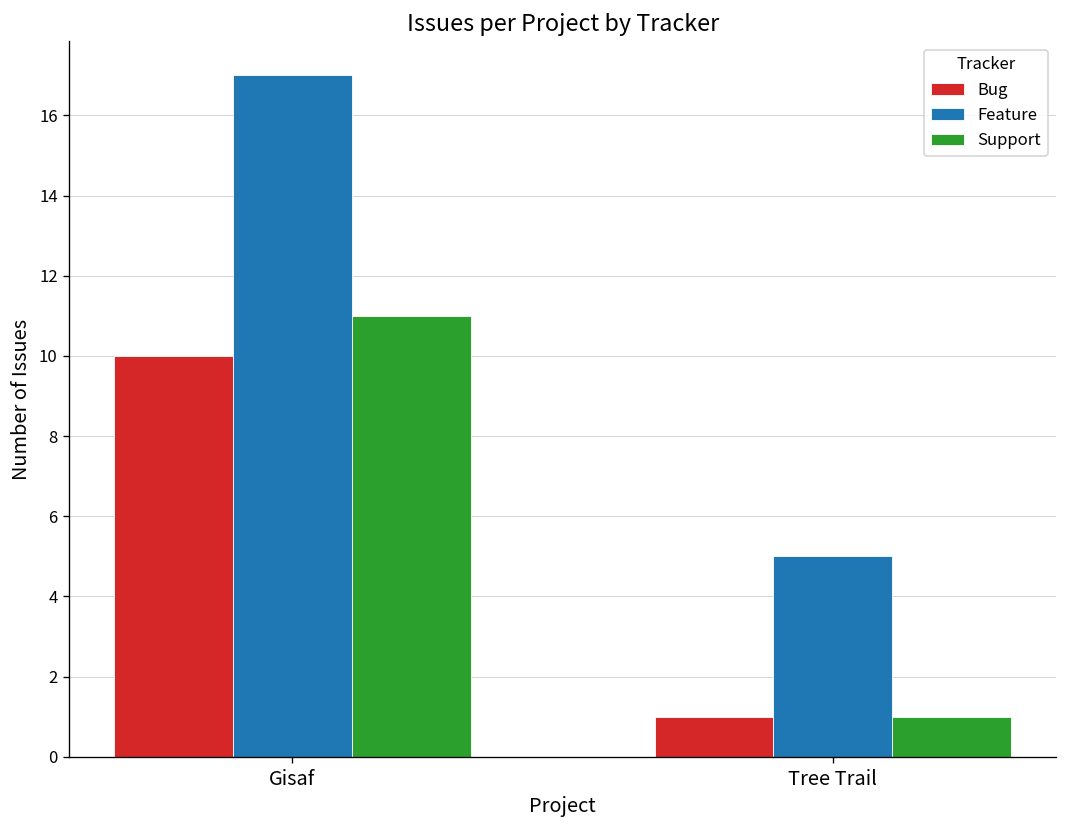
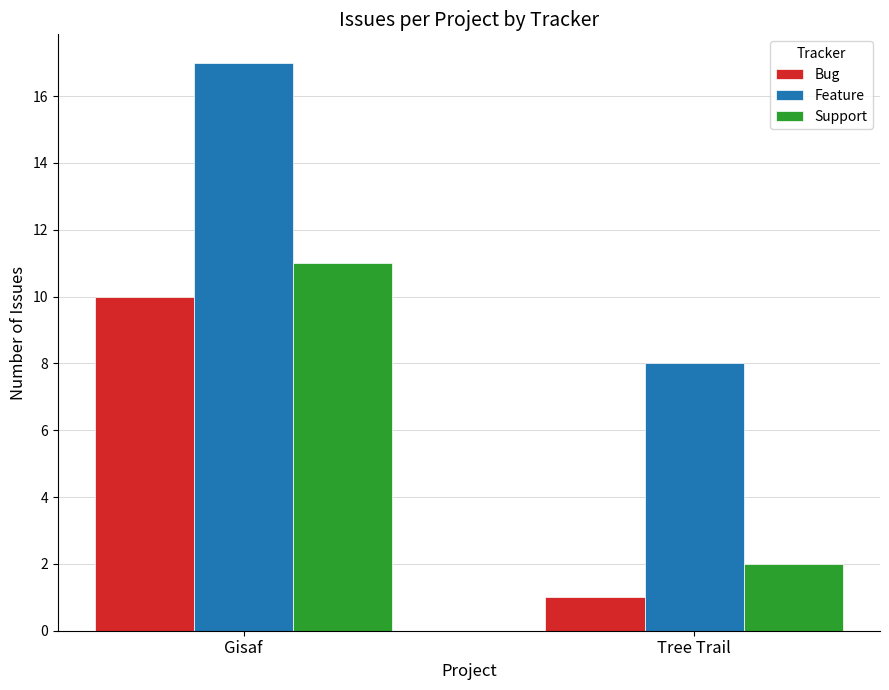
  {
    "Bug": {
      "Gisaf": 10,
      "Tree Trail": 1
    },
    "Feature": {
      "Gisaf": 17,
-     "Tree Trail": 5
+     "Tree Trail": 8
    },
    "Support": {
      "Gisaf": 11,
-     "Tree Trail": 1
+     "Tree Trail": 2
    }
  }
